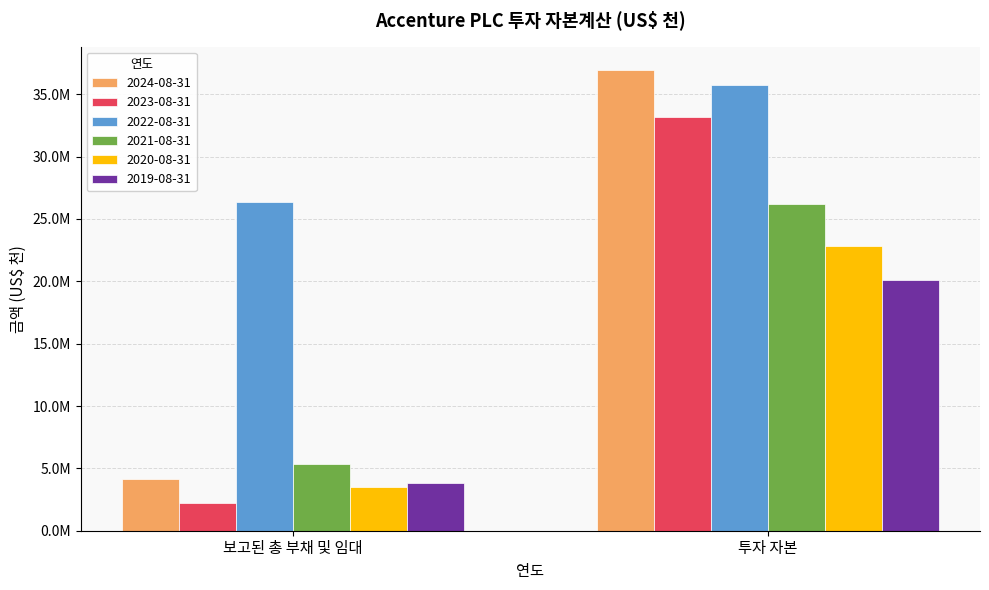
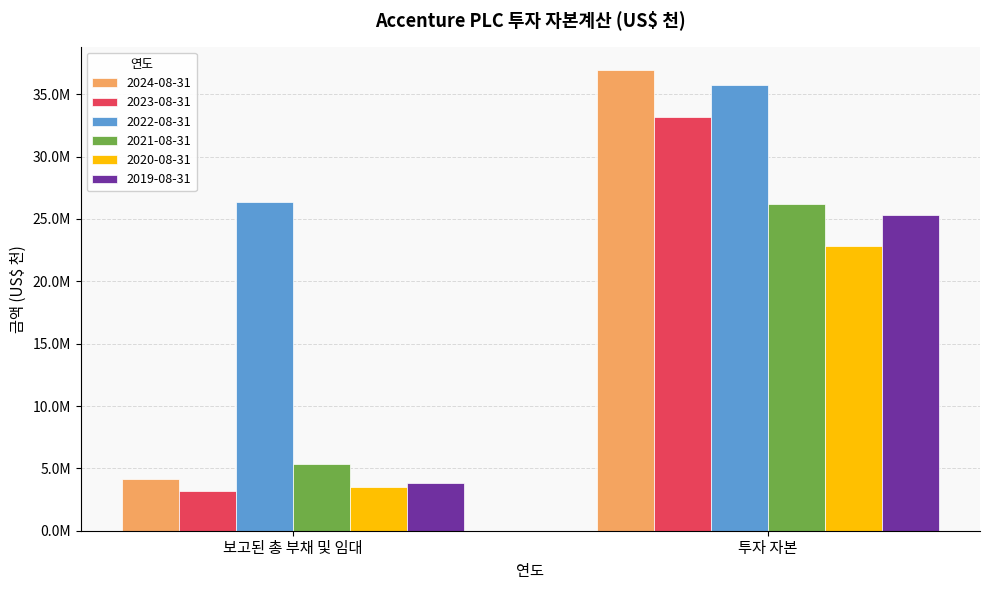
  {
    "2024-08-31": {
      "보고된 총 부채 및 임대": 4100000,
      "투자 자본": 37000000
    },
    "2023-08-31": {
-     "보고된 총 부채 및 임대": 2300000,
+     "보고된 총 부채 및 임대": 3100000,
      "투자 자본": 33200000
    },
    "2022-08-31": {
      "보고된 총 부채 및 임대": 26300000,
      "투자 자본": 35700000
    },
    "2021-08-31": {
      "보고된 총 부채 및 임대": 5400000,
      "투자 자본": 26200000
    },
    "2020-08-31": {
      "보고된 총 부채 및 임대": 3500000,
      "투자 자본": 22800000
    },
    "2019-08-31": {
      "보고된 총 부채 및 임대": 3900000,
-     "투자 자본": 20100000
+     "투자 자본": 25300000
    }
  }
